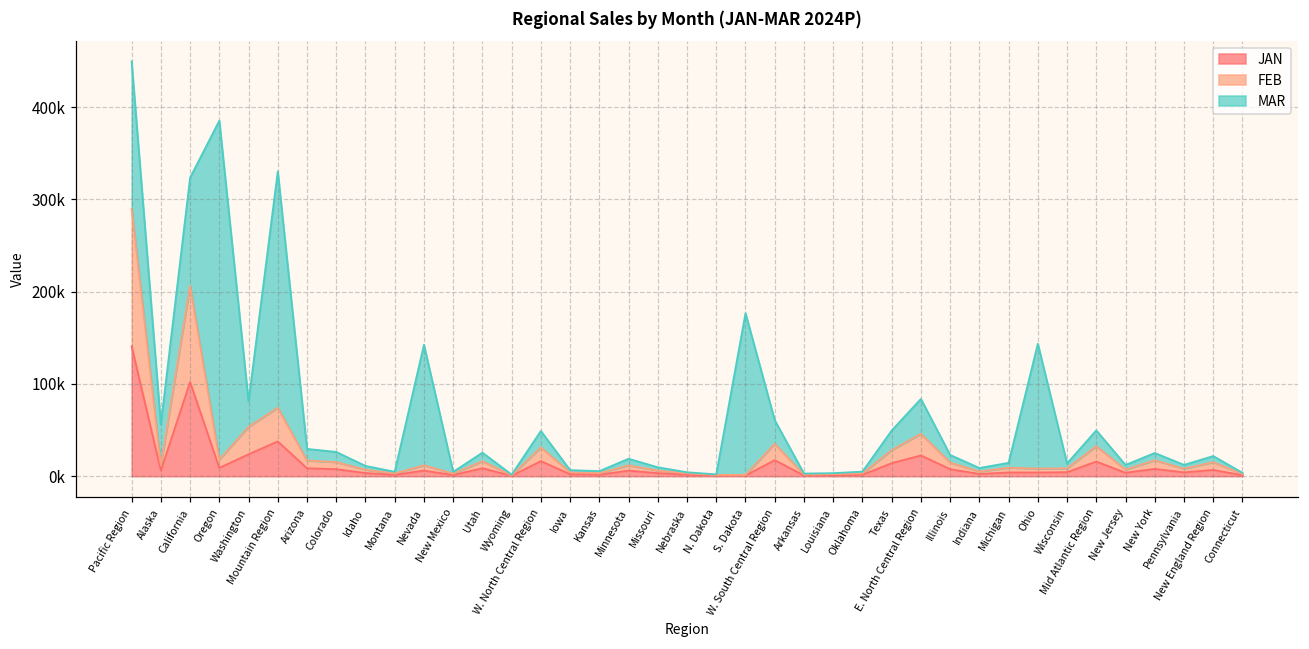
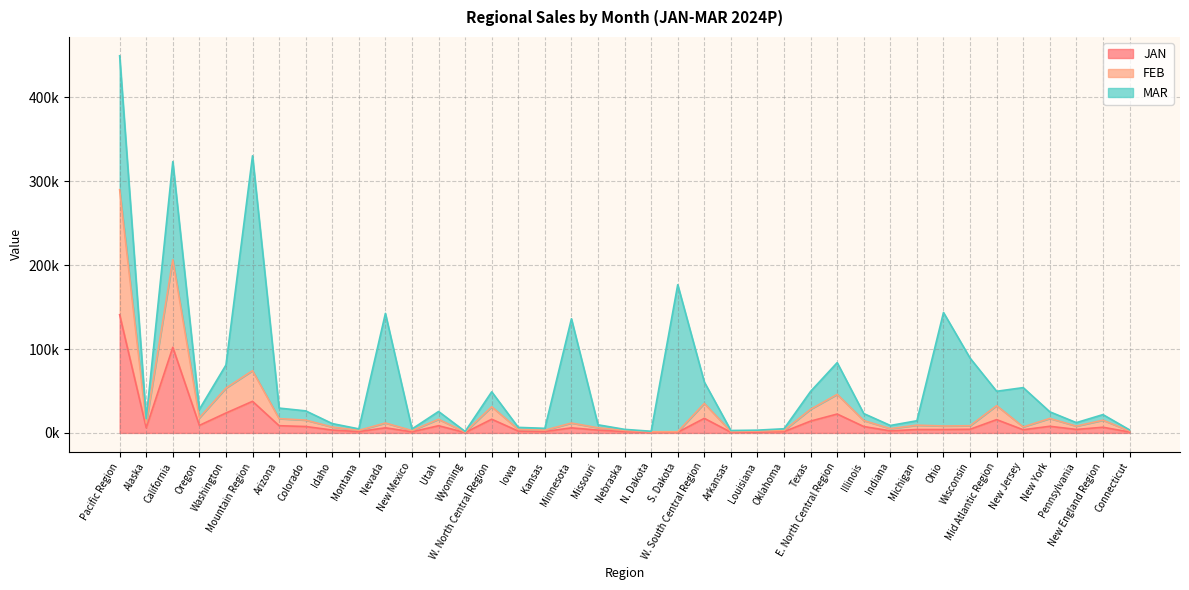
  {
    "MAR": {
      "Pacific Region": 160000,
-     "Alaska": 40000,
+     "Alaska": 10000,
      "California": 120000,
-     "Oregon": 370000,
+     "Oregon": 10000,
      "Washington": 30000,
      "Mountain Region": 260000,
      "Arizona": 10000,
      "Colorado": 10000,
      "Idaho": 0,
      "Nevada": 130000,
      "Utah": 10000,
      "W. North Central Region": 20000,
-     "Minnesota": 10000,
+     "Minnesota": 120000,
      "Missouri": 0,
      "S. Dakota": 180000,
      "W. South Central Region": 30000,
      "Texas": 20000,
      "E. North Central Region": 40000,
      "Illinois": 10000,
      "Indiana": 0,
      "Michigan": 10000,
      "Ohio": 140000,
-     "Wisconsin": 10000,
+     "Wisconsin": 80000,
      "Mid Atlantic Region": 20000,
-     "New Jersey": 10000,
+     "New Jersey": 50000,
      "New York": 10000,
      "Pennsylvania": 0,
      "New England Region": 10000
    }
  }
